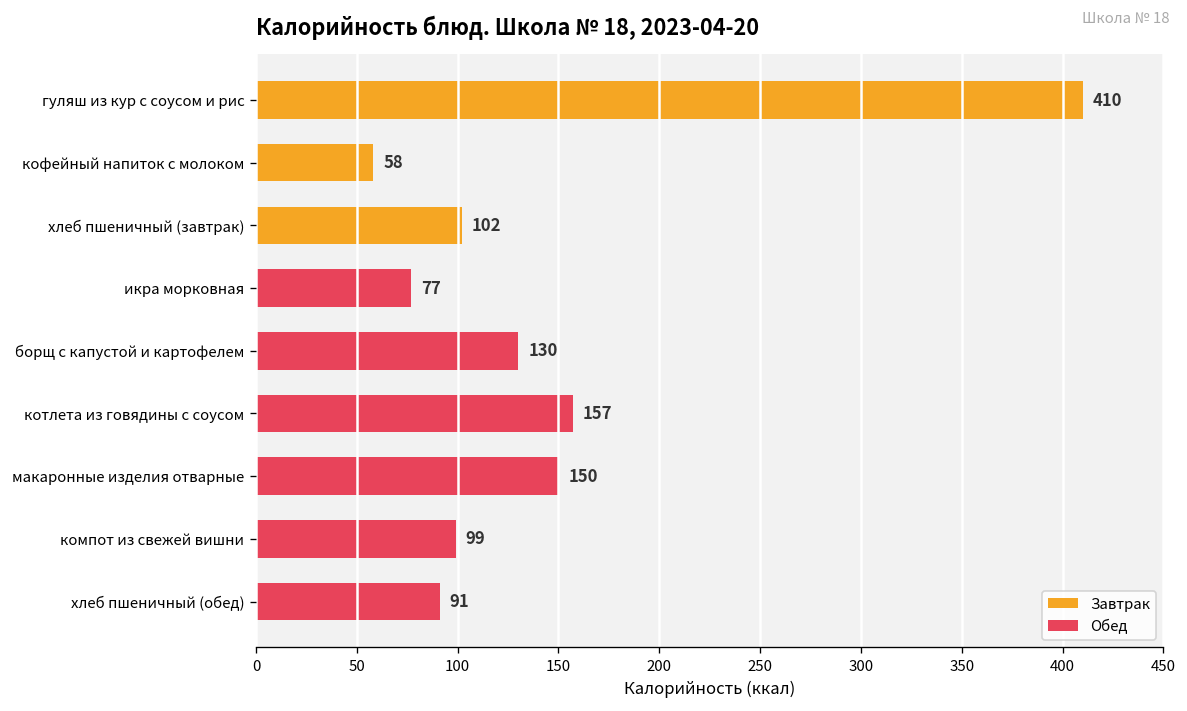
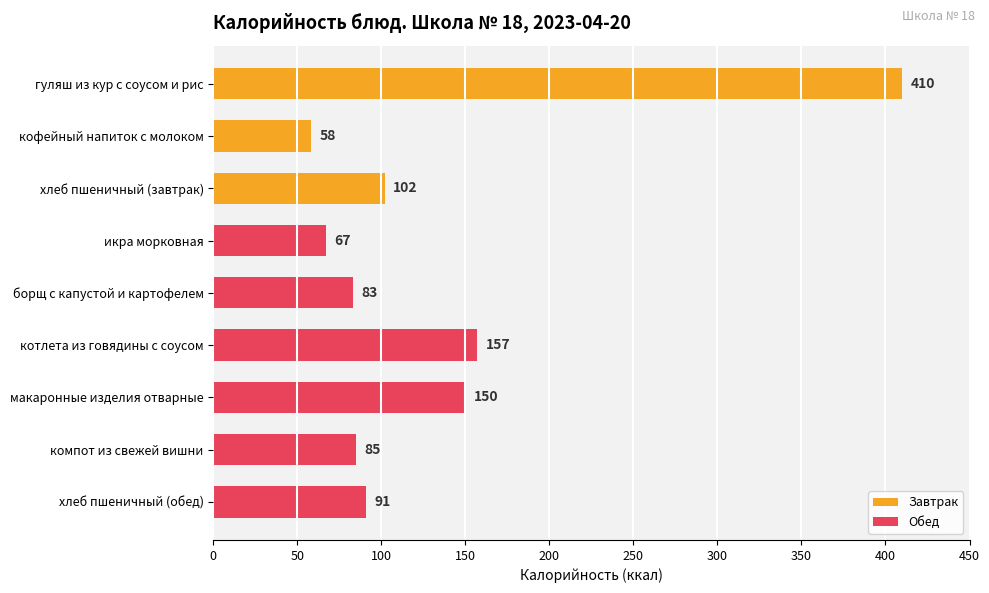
  {
    "Завтрак": {
      "гуляш из кур с соусом и рис": 410,
      "кофейный напиток с молоком": 58,
      "хлеб пшеничный (завтрак)": 102
    },
    "Обед": {
-     "икра морковная": 77,
-     "борщ с капустой и картофелем": 130,
+     "икра морковная": 67,
+     "борщ с капустой и картофелем": 83,
      "котлета из говядины с соусом": 157,
      "макаронные изделия отварные": 150,
-     "компот из свежей вишни": 99,
+     "компот из свежей вишни": 85,
      "хлеб пшеничный (обед)": 91
    }
  }
